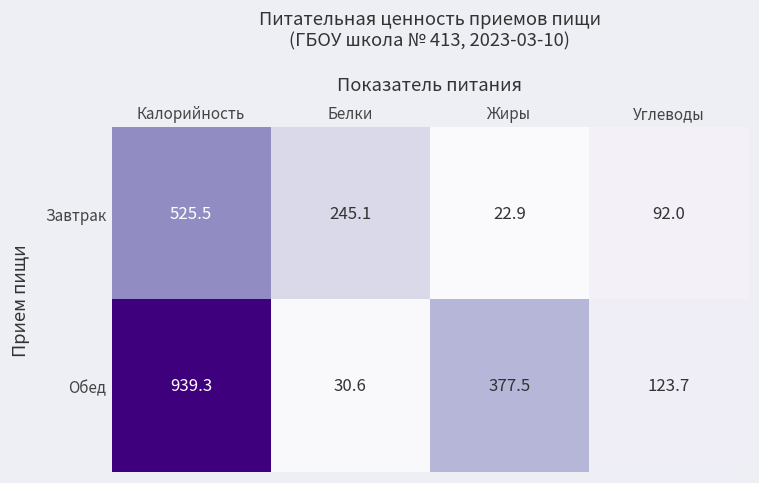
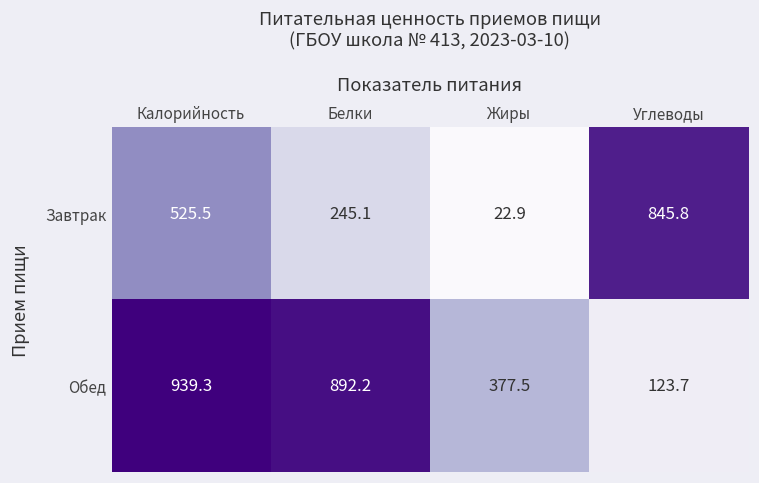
  {
    "Завтрак": {
      "Калорийность": 525.5,
      "Белки": 245.1,
      "Жиры": 22.9,
-     "Углеводы": 92.0
+     "Углеводы": 845.8
    },
    "Обед": {
      "Калорийность": 939.3,
-     "Белки": 30.6,
+     "Белки": 892.2,
      "Жиры": 377.5,
      "Углеводы": 123.7
    }
  }
